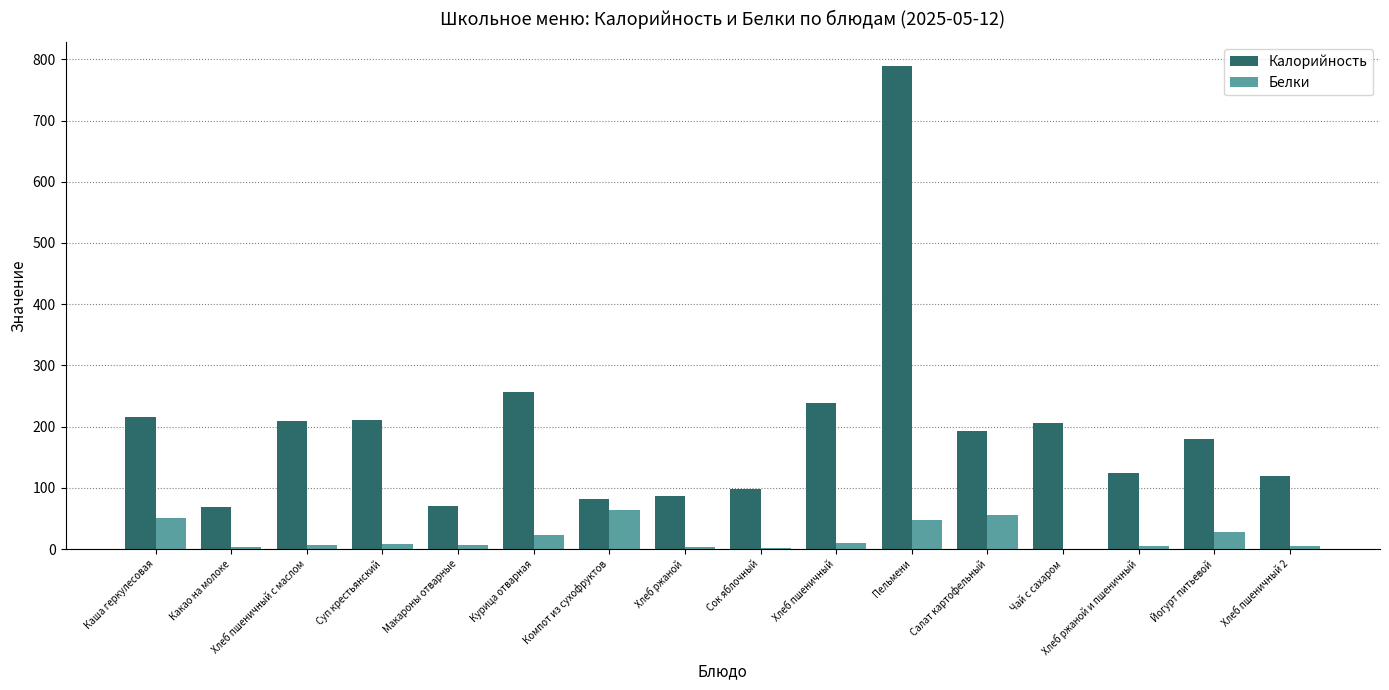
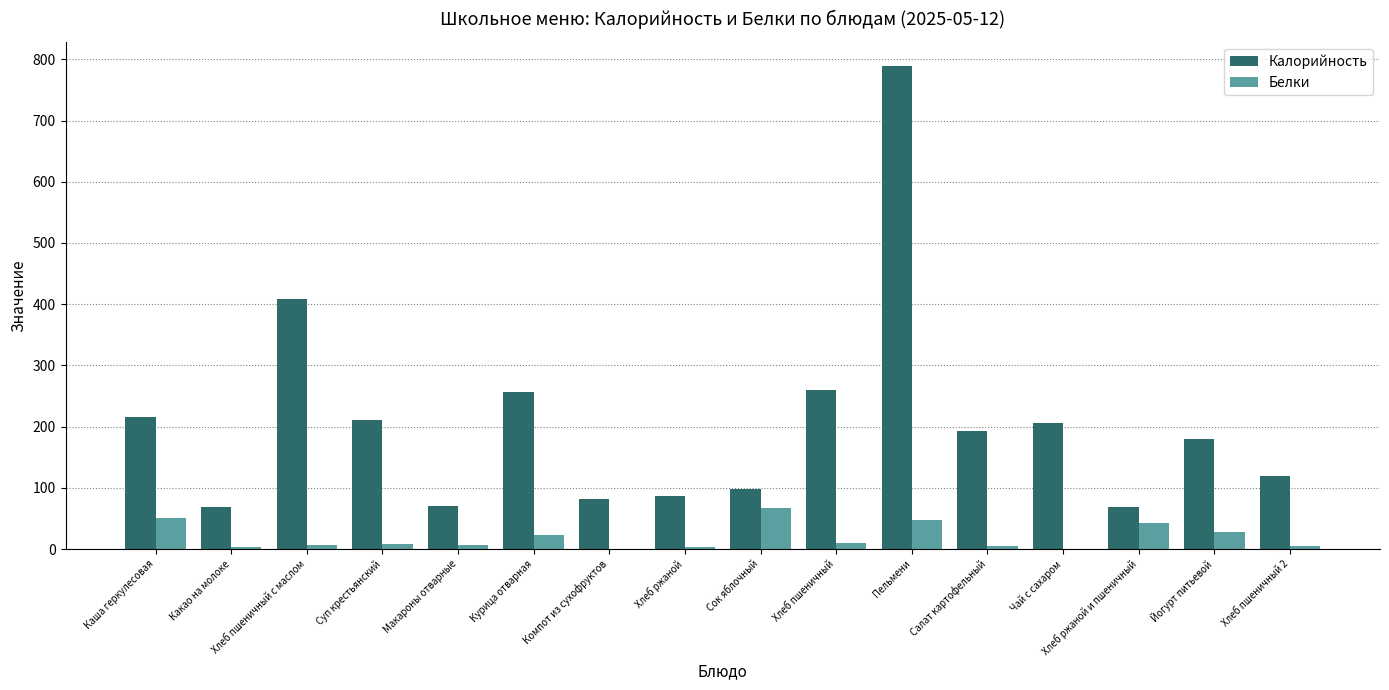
  {
    "Калорийность": {
      "Каша геркулесовая": 210,
      "Какао на молоке": 70,
-     "Хлеб пшеничный с маслом": 210,
+     "Хлеб пшеничный с маслом": 410,
      "Суп крестьянский": 210,
      "Макароны отварные": 70,
      "Курица отварная": 260,
      "Компот из сухофруктов": 80,
      "Хлеб ржаной": 90,
      "Сок яблочный": 100,
-     "Хлеб пшеничный": 240,
+     "Хлеб пшеничный": 260,
      "Пельмени": 790,
      "Салат картофельный": 190,
      "Чай с сахаром": 210,
-     "Хлеб ржаной и пшеничный": 120,
+     "Хлеб ржаной и пшеничный": 70,
      "Йогурт питьевой": 180,
      "Хлеб пшеничный 2": 120
    },
    "Белки": {
      "Каша геркулесовая": 50,
      "Хлеб пшеничный с маслом": 10,
      "Суп крестьянский": 10,
      "Макароны отварные": 10,
      "Курица отварная": 20,
-     "Компот из сухофруктов": 60,
-     "Сок яблочный": 0,
+     "Компот из сухофруктов": 0,
+     "Сок яблочный": 70,
      "Хлеб пшеничный": 10,
      "Пельмени": 50,
-     "Салат картофельный": 60,
-     "Хлеб ржаной и пшеничный": 0,
+     "Салат картофельный": 0,
+     "Хлеб ржаной и пшеничный": 40,
      "Йогурт питьевой": 30,
      "Хлеб пшеничный 2": 10
    }
  }
